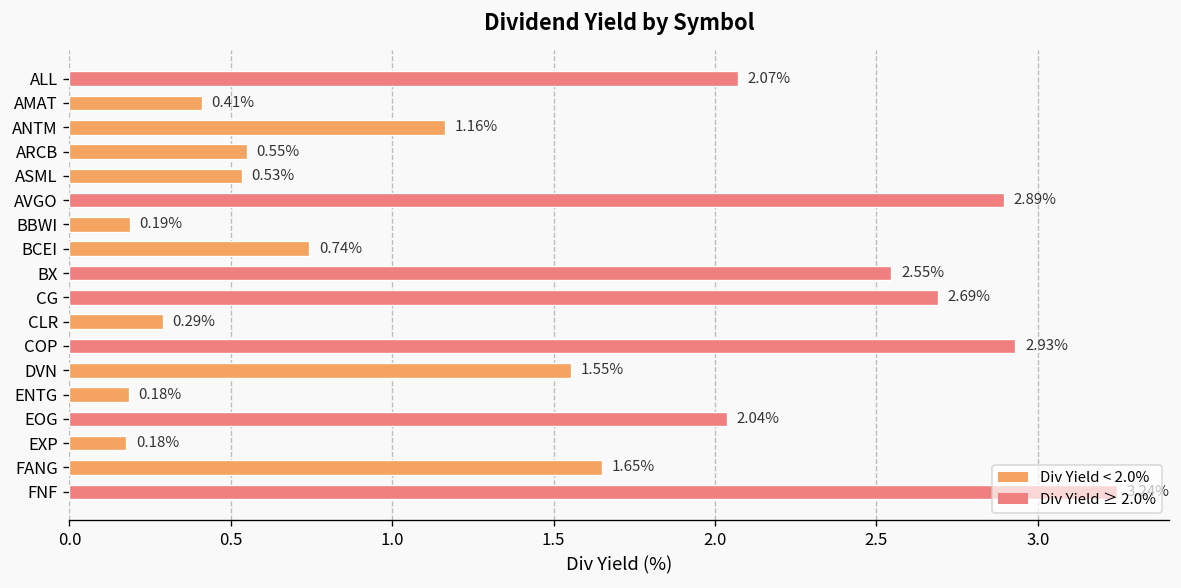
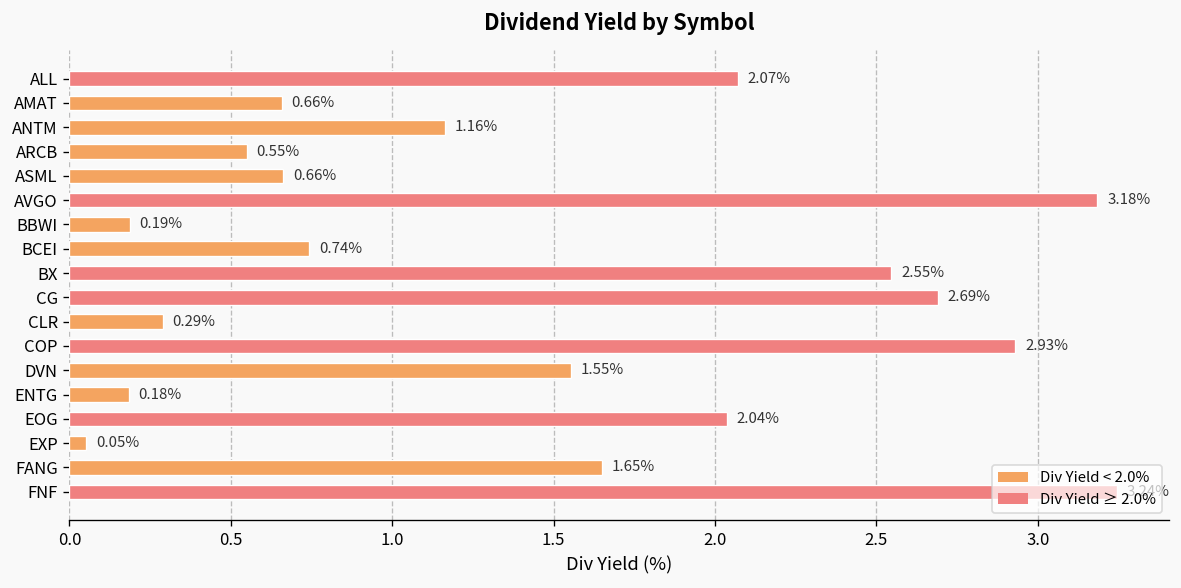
  {
    "ALL": "2.07%",
-   "AMAT": "0.41%",
+   "AMAT": "0.66%",
    "ANTM": "1.16%",
    "ARCB": "0.55%",
-   "ASML": "0.53%",
-   "AVGO": "2.89%",
+   "ASML": "0.66%",
+   "AVGO": "3.18%",
    "BBWI": "0.19%",
    "BCEI": "0.74%",
    "BX": "2.55%",
    "CG": "2.69%",
    "CLR": "0.29%",
    "COP": "2.93%",
    "DVN": "1.55%",
    "ENTG": "0.18%",
    "EOG": "2.04%",
-   "EXP": "0.18%",
+   "EXP": "0.05%",
    "FANG": "1.65%"
  }
